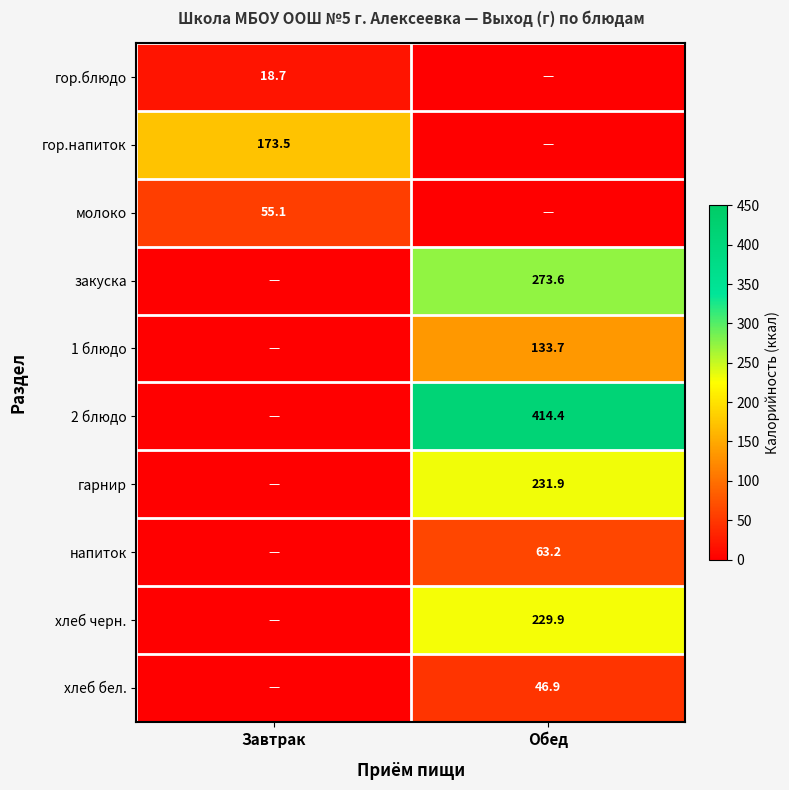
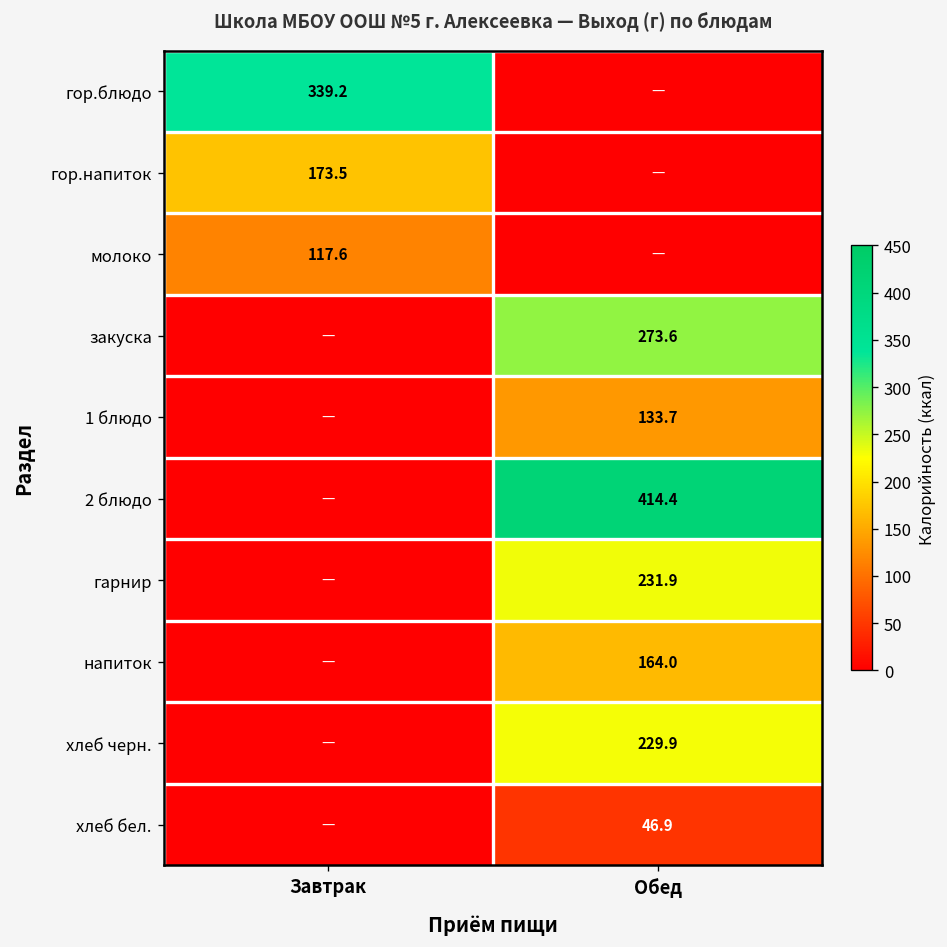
  {
    "гор.блюдо": {
-     "Завтрак": 18.7
+     "Завтрак": 339.2
    },
    "гор.напиток": {
      "Завтрак": 173.5
    },
    "молоко": {
-     "Завтрак": 55.1
+     "Завтрак": 117.6
    },
    "закуска": {
      "Обед": 273.6
    },
    "1 блюдо": {
      "Обед": 133.7
    },
    "2 блюдо": {
      "Обед": 414.4
    },
    "гарнир": {
      "Обед": 231.9
    },
    "напиток": {
-     "Обед": 63.2
+     "Обед": 164.0
    },
    "хлеб черн.": {
      "Обед": 229.9
    },
    "хлеб бел.": {
      "Обед": 46.9
    }
  }
